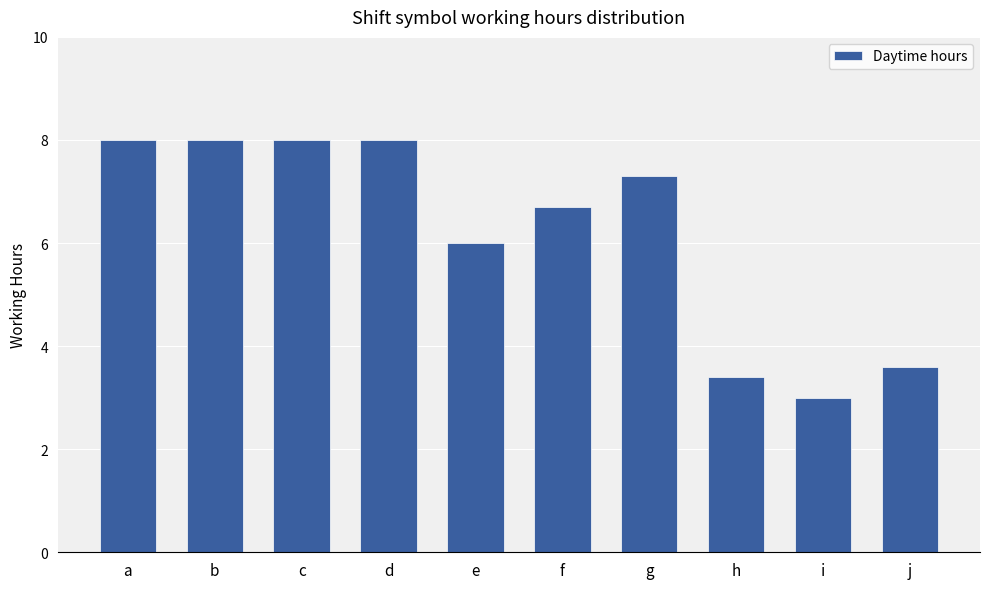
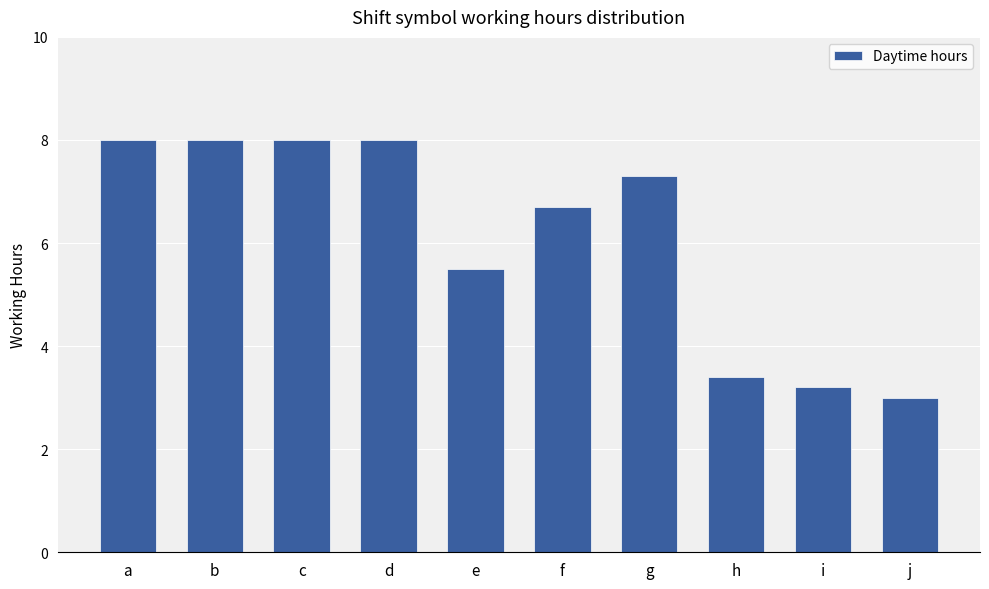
  {
    "a": 8.0,
    "b": 8.0,
    "c": 8.0,
    "d": 8.0,
-   "e": 6.0,
+   "e": 5.5,
    "f": 6.7,
    "g": 7.3,
    "h": 3.4,
-   "i": 3.0,
-   "j": 3.6
+   "i": 3.2,
+   "j": 3.0
  }
